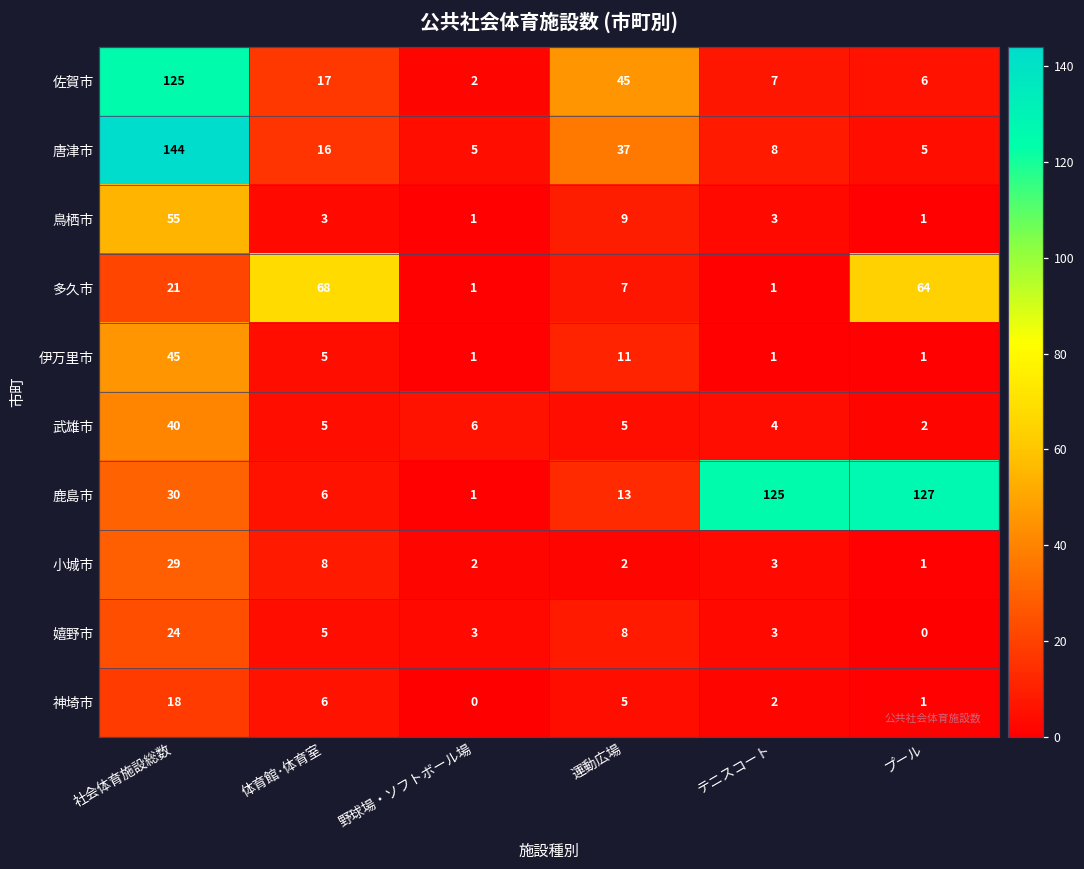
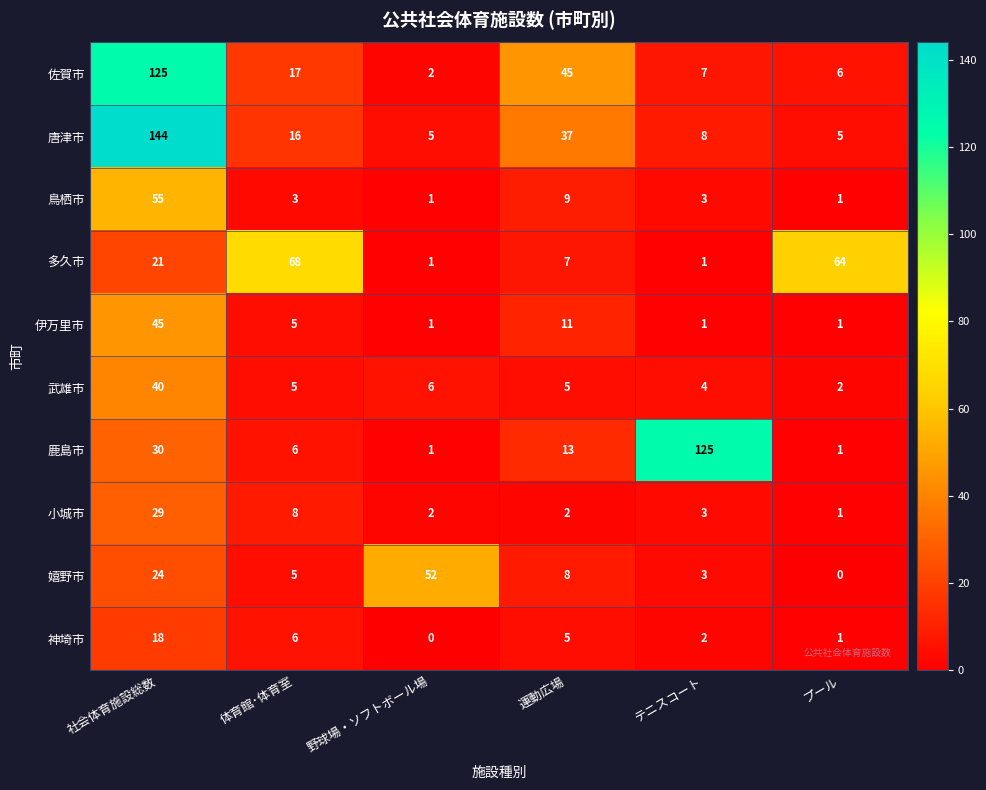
  {
    "佐賀市": {
      "社会体育施設総数": 125,
      "体育館･体育室": 17,
      "野球場・ソフトボール場": 2,
      "運動広場": 45,
      "テニスコート": 7,
      "プール": 6
    },
    "唐津市": {
      "社会体育施設総数": 144,
      "体育館･体育室": 16,
      "野球場・ソフトボール場": 5,
      "運動広場": 37,
      "テニスコート": 8,
      "プール": 5
    },
    "鳥栖市": {
      "社会体育施設総数": 55,
      "体育館･体育室": 3,
      "野球場・ソフトボール場": 1,
      "運動広場": 9,
      "テニスコート": 3,
      "プール": 1
    },
    "多久市": {
      "社会体育施設総数": 21,
      "体育館･体育室": 68,
      "野球場・ソフトボール場": 1,
      "運動広場": 7,
      "テニスコート": 1,
      "プール": 64
    },
    "伊万里市": {
      "社会体育施設総数": 45,
      "体育館･体育室": 5,
      "野球場・ソフトボール場": 1,
      "運動広場": 11,
      "テニスコート": 1,
      "プール": 1
    },
    "武雄市": {
      "社会体育施設総数": 40,
      "体育館･体育室": 5,
      "野球場・ソフトボール場": 6,
      "運動広場": 5,
      "テニスコート": 4,
      "プール": 2
    },
    "鹿島市": {
      "社会体育施設総数": 30,
      "体育館･体育室": 6,
      "野球場・ソフトボール場": 1,
      "運動広場": 13,
      "テニスコート": 125,
-     "プール": 127
+     "プール": 1
    },
    "小城市": {
      "社会体育施設総数": 29,
      "体育館･体育室": 8,
      "野球場・ソフトボール場": 2,
      "運動広場": 2,
      "テニスコート": 3,
      "プール": 1
    },
    "嬉野市": {
      "社会体育施設総数": 24,
      "体育館･体育室": 5,
-     "野球場・ソフトボール場": 3,
+     "野球場・ソフトボール場": 52,
      "運動広場": 8,
      "テニスコート": 3,
      "プール": 0
    },
    "神埼市": {
      "社会体育施設総数": 18,
      "体育館･体育室": 6,
      "野球場・ソフトボール場": 0,
      "運動広場": 5,
      "テニスコート": 2
    }
  }
